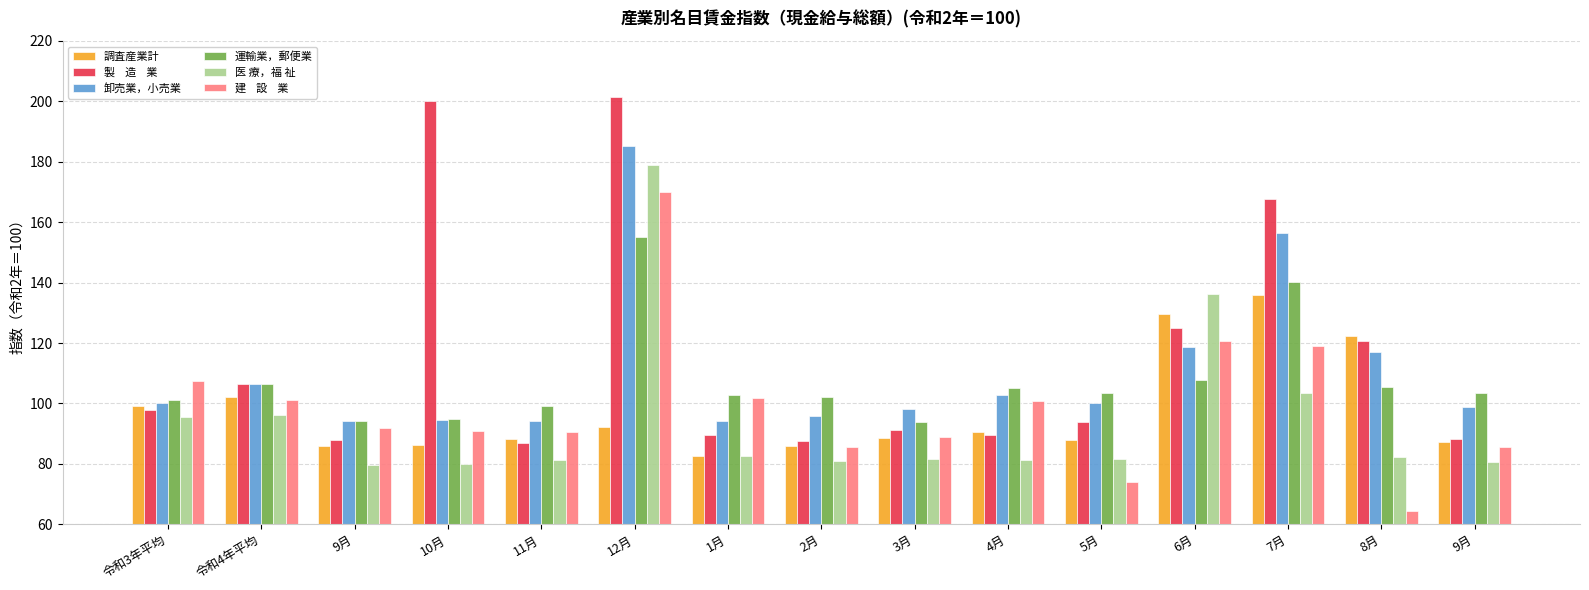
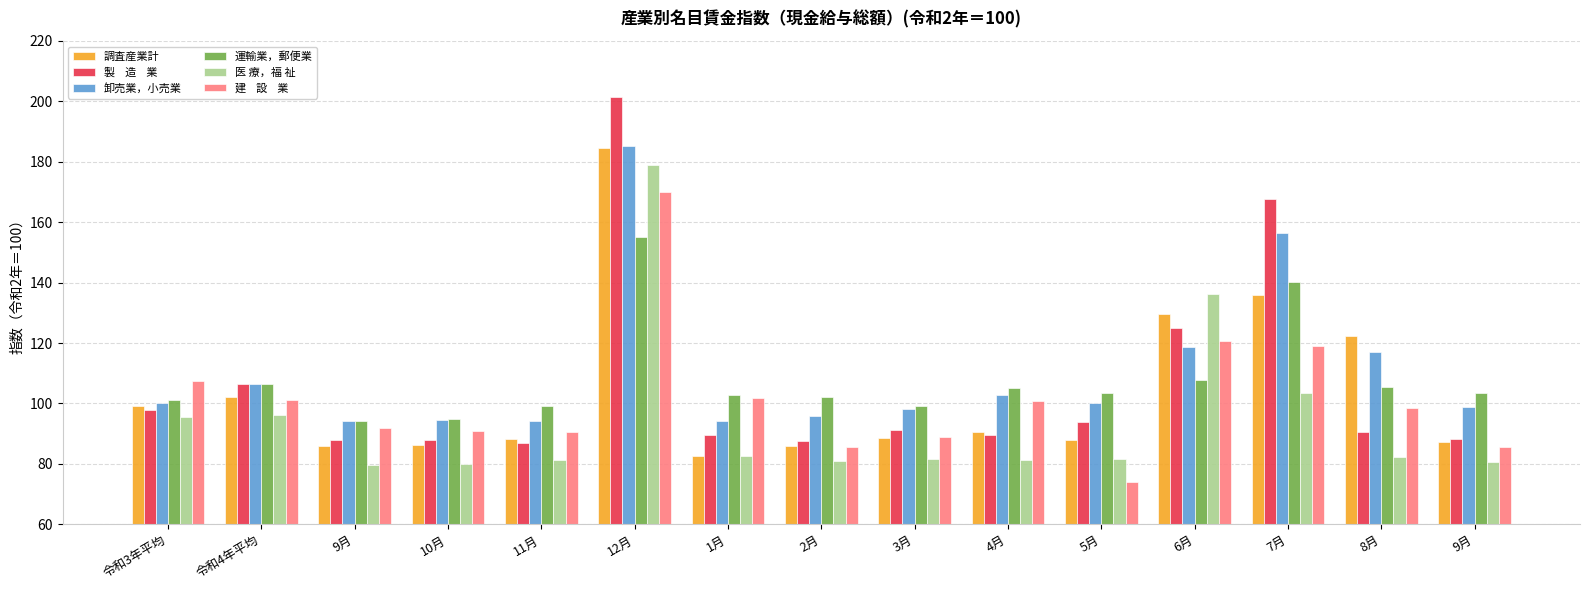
  {
    "調査産業計": {
      "令和3年平均": 99,
      "令和4年平均": 102,
      "10月": 86,
      "11月": 88,
-     "12月": 92,
+     "12月": 185,
      "1月": 83,
      "2月": 86,
      "3月": 88,
      "4月": 91,
      "5月": 88,
      "6月": 130,
      "7月": 136,
      "8月": 122
    },
    "製 造 業": {
      "令和3年平均": 98,
      "令和4年平均": 106,
-     "10月": 200,
+     "10月": 88,
      "11月": 87,
      "12月": 202,
      "1月": 90,
      "2月": 88,
      "3月": 91,
      "4月": 90,
      "5月": 94,
      "6月": 125,
      "7月": 168,
-     "8月": 121
+     "8月": 91
    },
    "卸売業，小売業": {
      "令和3年平均": 100,
      "令和4年平均": 106,
      "10月": 94,
      "11月": 94,
      "12月": 185,
      "1月": 94,
      "2月": 96,
      "3月": 98,
      "4月": 103,
      "5月": 100,
      "6月": 119,
      "7月": 156,
      "8月": 117
    },
    "運輸業，郵便業": {
      "令和3年平均": 101,
      "令和4年平均": 106,
      "10月": 95,
      "11月": 99,
      "12月": 155,
      "1月": 103,
      "2月": 102,
-     "3月": 94,
+     "3月": 99,
      "4月": 105,
      "5月": 103,
      "6月": 108,
      "7月": 140,
      "8月": 106
    },
    "医 療，福 祉": {
      "令和3年平均": 96,
      "令和4年平均": 96,
      "10月": 80,
      "11月": 81,
      "12月": 179,
      "1月": 83,
      "2月": 81,
      "3月": 82,
      "4月": 81,
      "5月": 82,
      "6月": 136,
      "7月": 103,
      "8月": 82
    },
    "建 設 業": {
      "令和3年平均": 107,
      "令和4年平均": 101,
      "10月": 91,
      "11月": 91,
      "12月": 170,
      "1月": 102,
      "2月": 86,
      "3月": 89,
      "4月": 101,
      "5月": 74,
      "6月": 121,
      "7月": 119,
-     "8月": 64
+     "8月": 98
    }
  }
